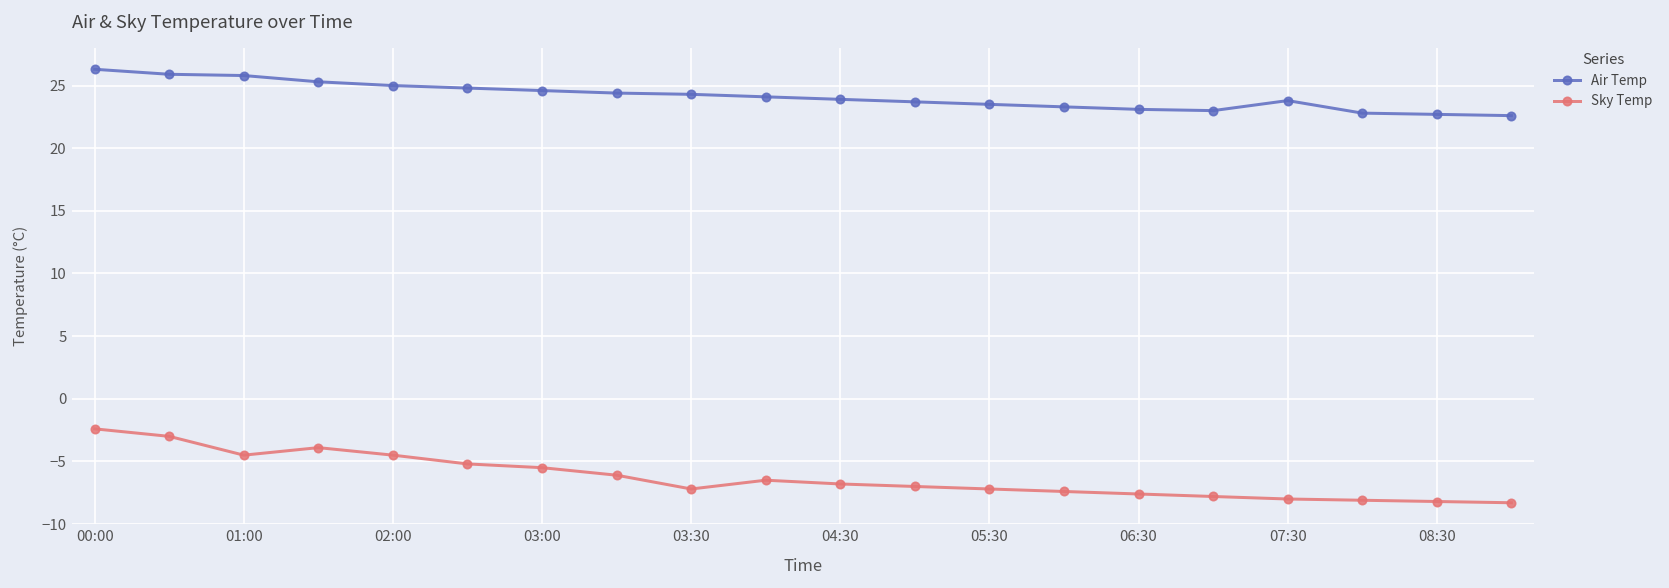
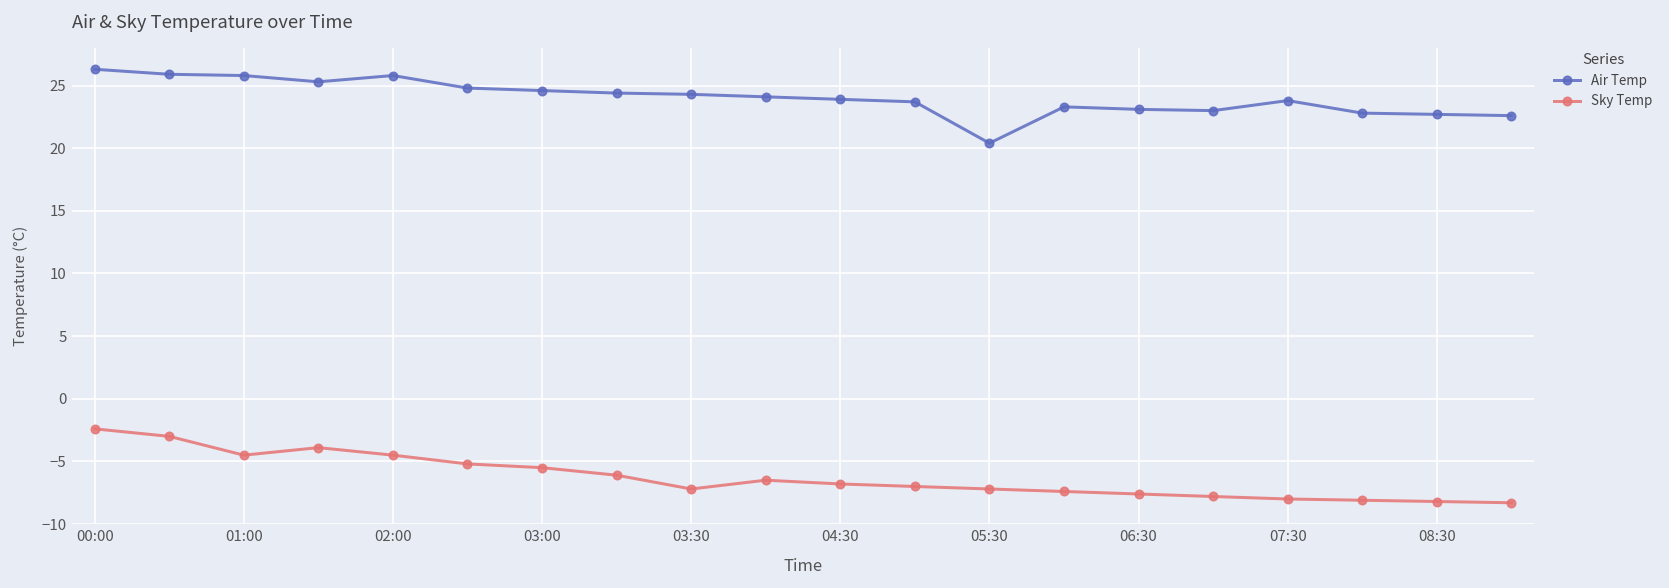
  {
    "Air Temp": {
      "00:00": 26.3,
      "01:00": 25.8,
-     "02:00": 25.0,
+     "02:00": 25.8,
      "03:00": 24.6,
      "03:30": 24.3,
      "04:30": 23.9,
-     "05:30": 23.5,
+     "05:30": 20.4,
      "06:30": 23.1,
      "07:30": 23.8,
      "08:30": 22.7
    },
    "Sky Temp": {
      "00:00": -2.4,
      "01:00": -4.5,
      "02:00": -4.5,
      "03:00": -5.5,
      "03:30": -7.2,
      "04:30": -6.8,
      "05:30": -7.2,
      "06:30": -7.6,
      "07:30": -8.0,
      "08:30": -8.2
    }
  }
